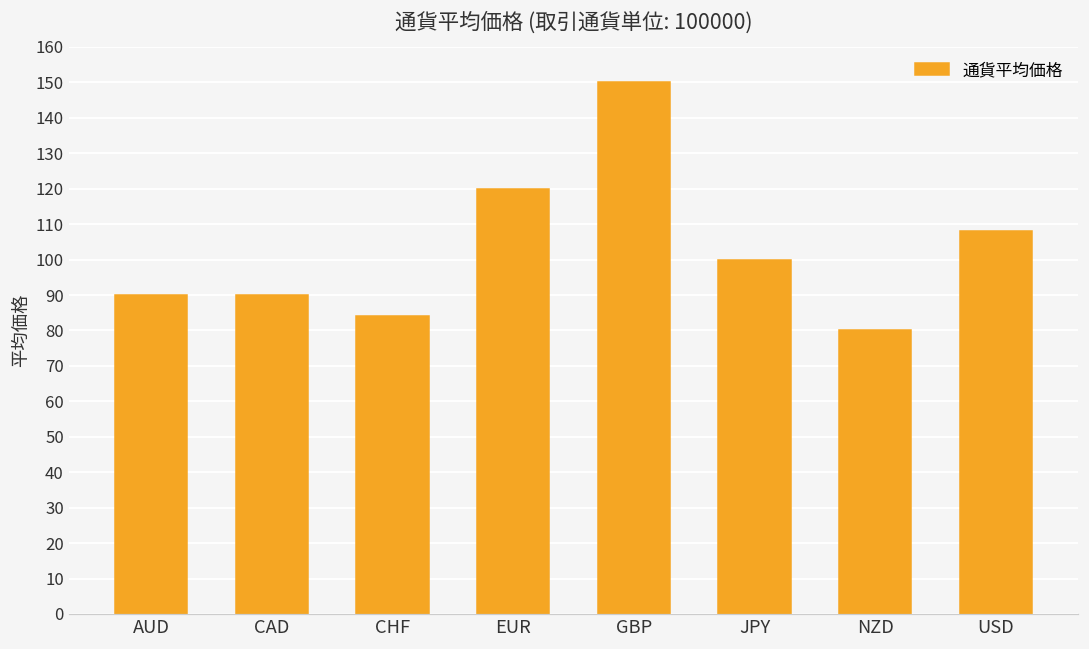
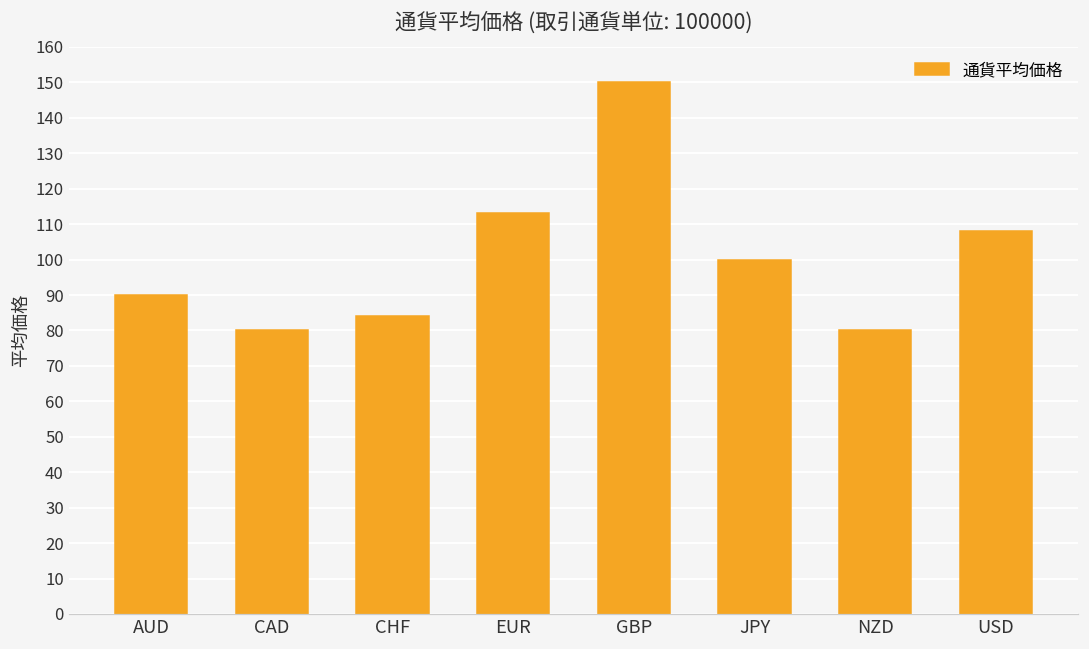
  {
    "AUD": 90,
-   "CAD": 90,
+   "CAD": 80,
    "CHF": 84,
-   "EUR": 120,
+   "EUR": 113,
    "GBP": 150,
    "JPY": 100,
    "NZD": 80,
    "USD": 108
  }
